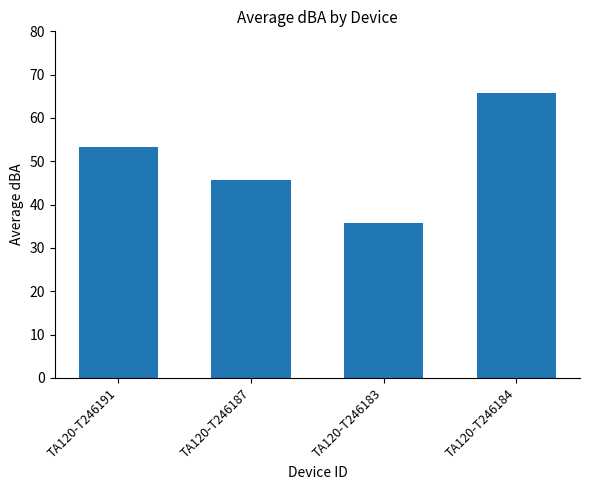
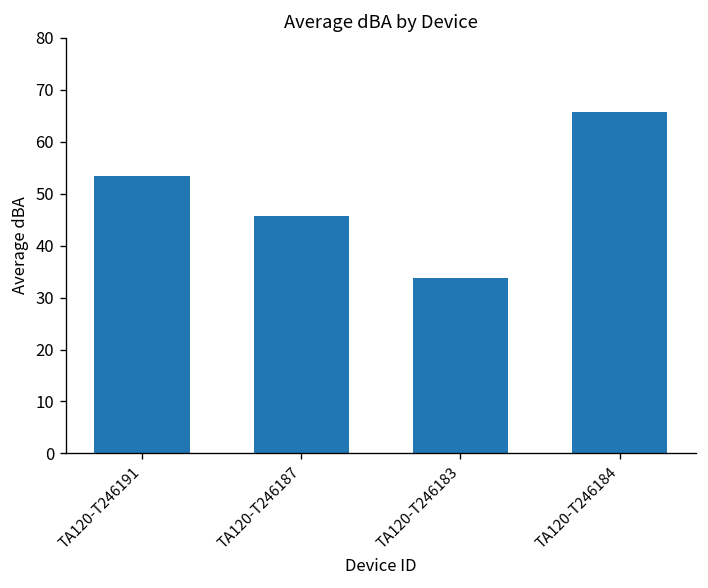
  {
    "TA120-T246191": 53,
    "TA120-T246187": 46,
-   "TA120-T246183": 36,
+   "TA120-T246183": 34,
    "TA120-T246184": 66
  }
